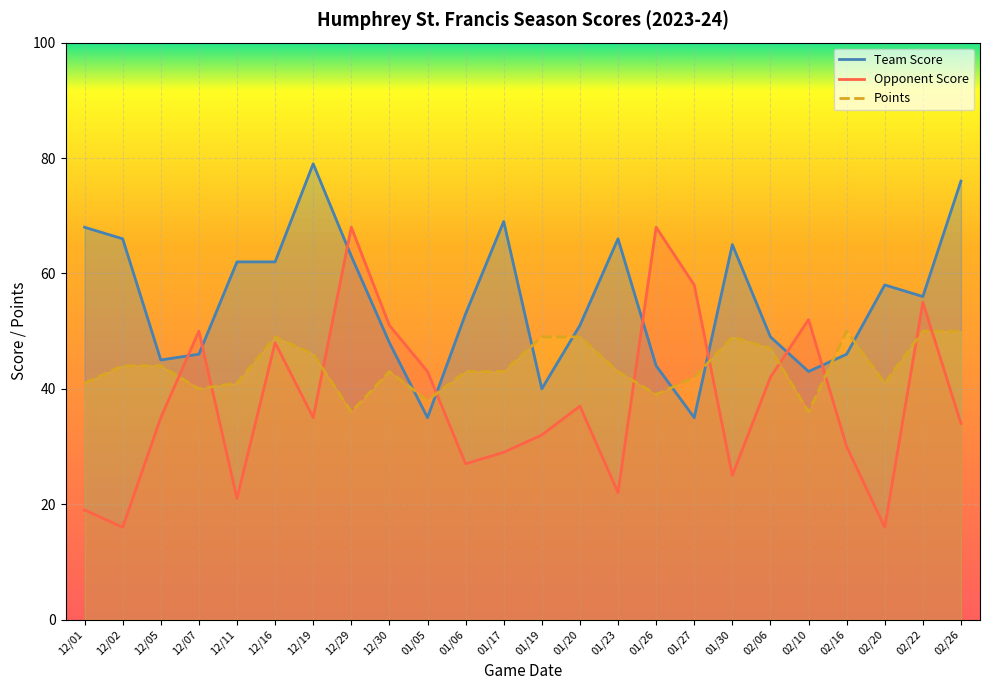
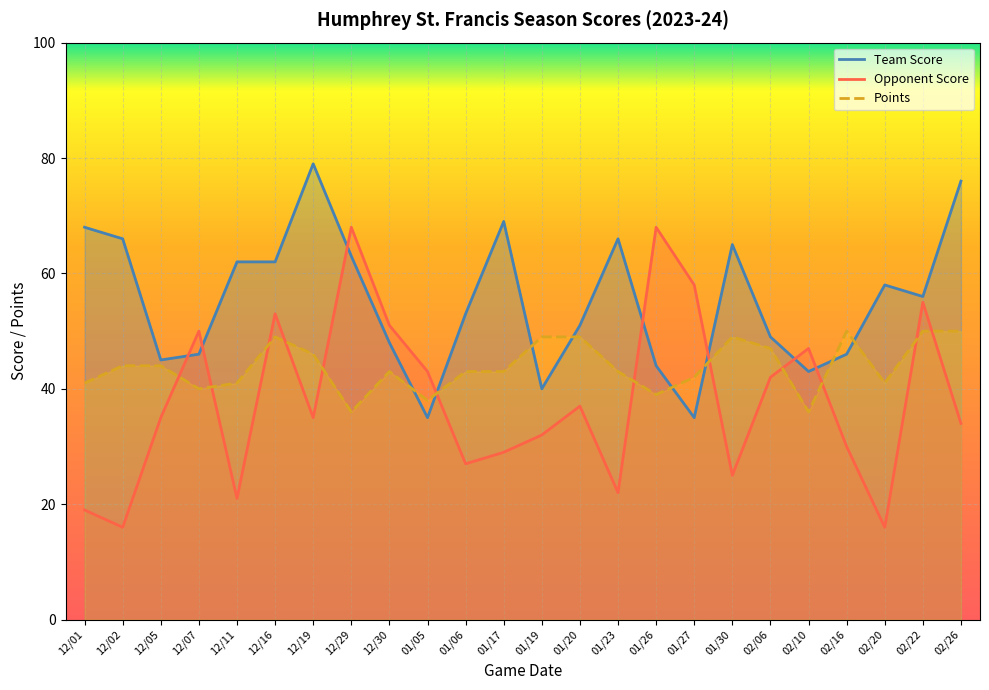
  {
    "Team Score": {
      "12/01": 68,
      "12/02": 66,
      "12/05": 45,
      "12/07": 46,
      "12/11": 62,
      "12/16": 62,
      "12/19": 79,
      "12/29": 63,
      "12/30": 48,
      "01/05": 35,
      "01/06": 53,
      "01/17": 69,
      "01/19": 40,
      "01/20": 51,
      "01/23": 66,
      "01/26": 44,
      "01/27": 35,
      "01/30": 65,
      "02/06": 49,
      "02/10": 43,
      "02/16": 46,
      "02/20": 58,
      "02/22": 56,
      "02/26": 76
    },
    "Opponent Score": {
      "12/01": 19,
      "12/02": 16,
      "12/05": 35,
      "12/07": 50,
      "12/11": 21,
-     "12/16": 48,
+     "12/16": 53,
      "12/19": 35,
      "12/29": 68,
      "12/30": 51,
      "01/05": 43,
      "01/06": 27,
      "01/17": 29,
      "01/19": 32,
      "01/20": 37,
      "01/23": 22,
      "01/26": 68,
      "01/27": 58,
      "01/30": 25,
      "02/06": 42,
-     "02/10": 52,
+     "02/10": 47,
      "02/16": 30,
      "02/20": 16,
      "02/22": 55,
      "02/26": 34
    },
    "Points": {
      "12/01": 41,
      "12/02": 44,
      "12/05": 44,
      "12/07": 40,
      "12/11": 41,
      "12/16": 49,
      "12/19": 46,
      "12/29": 36,
      "12/30": 43,
      "01/05": 38,
      "01/06": 43,
      "01/17": 43,
      "01/19": 49,
      "01/20": 49,
      "01/23": 43,
      "01/26": 39,
      "01/27": 42,
      "01/30": 49,
      "02/06": 47,
      "02/10": 36,
      "02/16": 50,
      "02/20": 41,
      "02/22": 50,
      "02/26": 50
    }
  }
